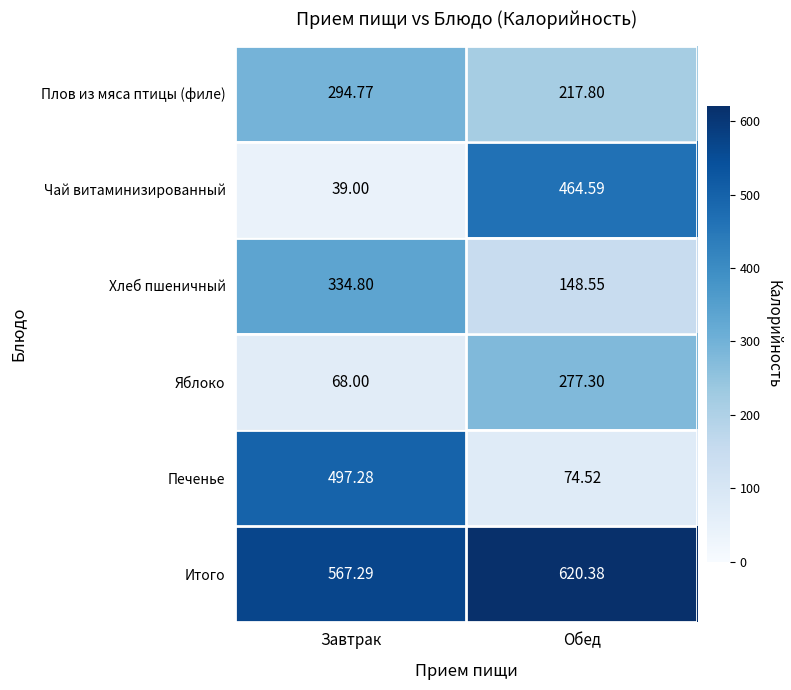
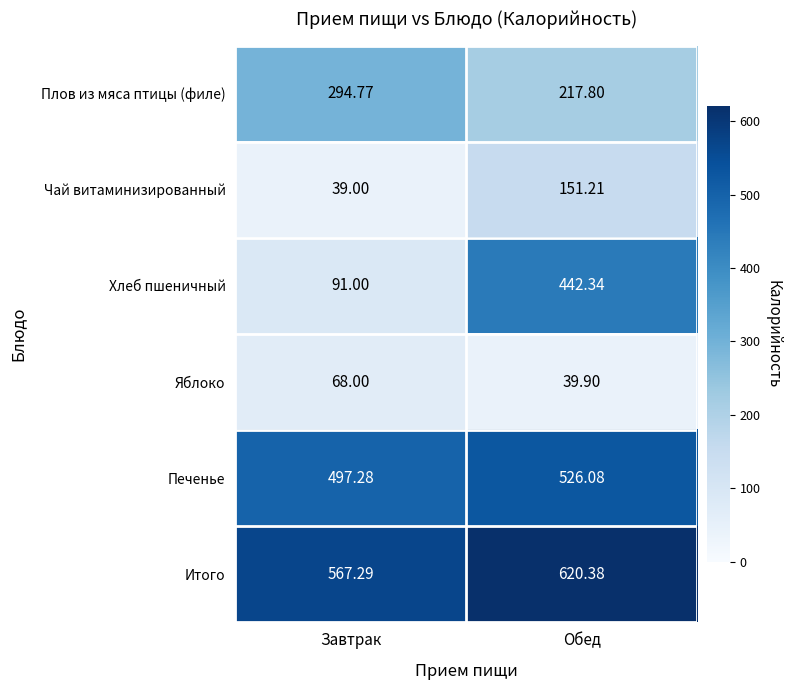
  {
    "Плов из мяса птицы (филе)": {
      "Завтрак": 294.77,
      "Обед": 217.80
    },
    "Чай витаминизированный": {
      "Завтрак": 39.00,
-     "Обед": 464.59
+     "Обед": 151.21
    },
    "Хлеб пшеничный": {
-     "Завтрак": 334.80,
-     "Обед": 148.55
+     "Завтрак": 91.00,
+     "Обед": 442.34
    },
    "Яблоко": {
      "Завтрак": 68.00,
-     "Обед": 277.30
+     "Обед": 39.90
    },
    "Печенье": {
      "Завтрак": 497.28,
-     "Обед": 74.52
+     "Обед": 526.08
    },
    "Итого": {
      "Завтрак": 567.29,
      "Обед": 620.38
    }
  }
